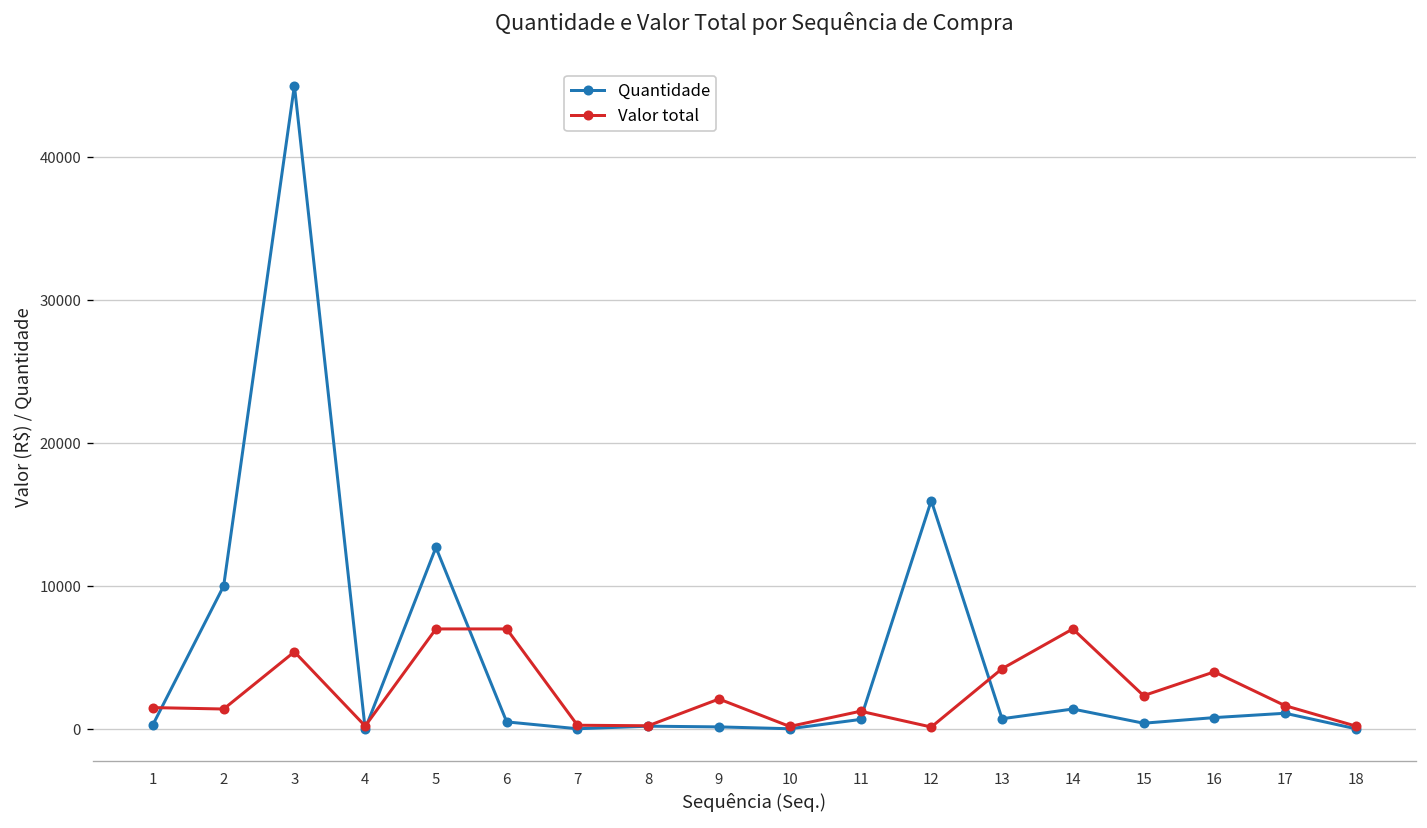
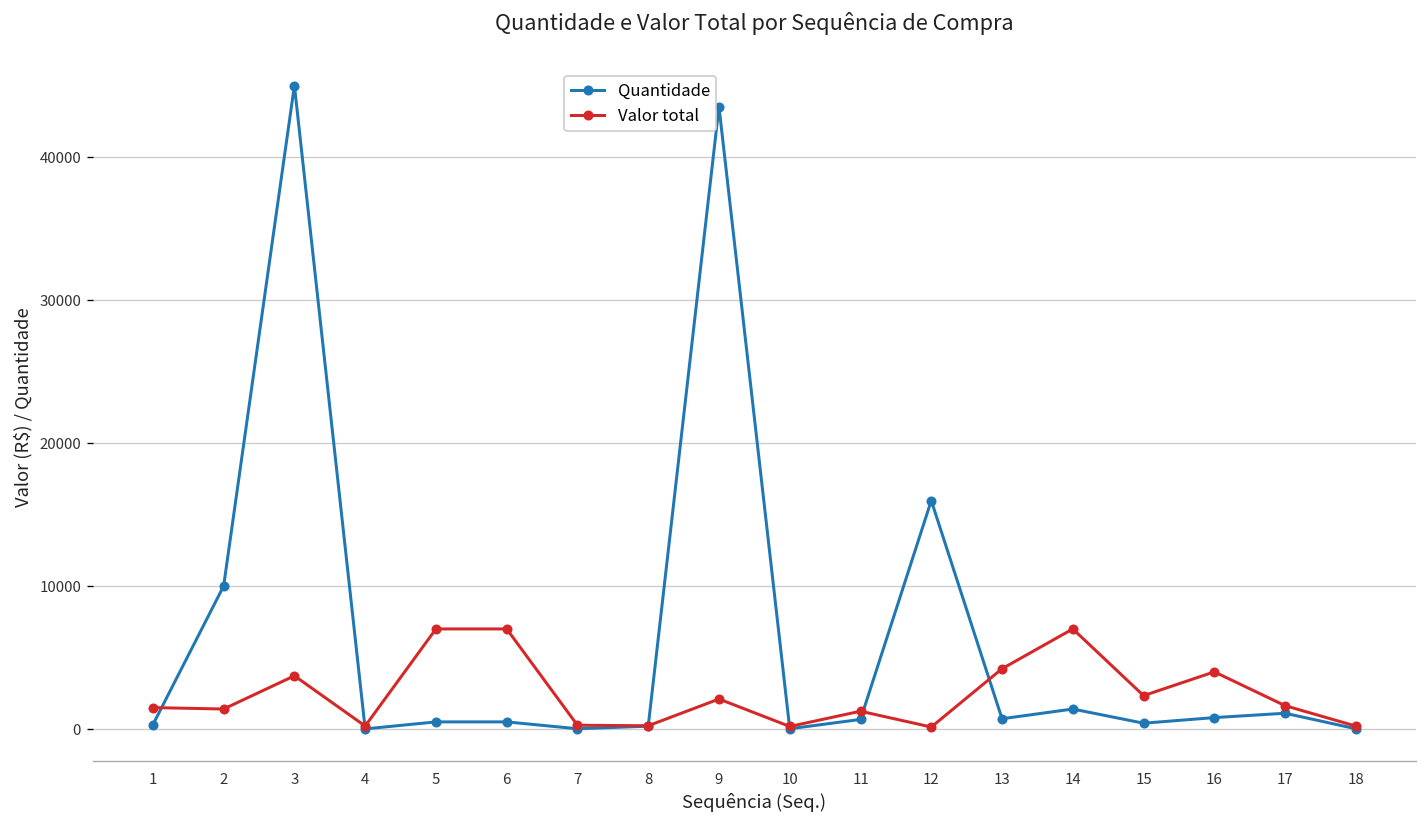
  {
    "Quantidade": {
      "1": 300,
      "2": 10000,
      "3": 45000,
-     "5": 12700,
+     "5": 500,
      "6": 500,
      "7": 0,
-     "9": 200,
+     "9": 43500,
      "11": 700,
      "12": 16000,
      "13": 700,
      "14": 1400,
      "15": 400,
      "16": 800,
      "17": 1100
    },
    "Valor total": {
      "1": 1500,
      "2": 1400,
-     "3": 5400,
+     "3": 3700,
      "5": 7000,
      "6": 7000,
      "7": 300,
      "9": 2100,
      "11": 1200,
      "12": 100,
      "13": 4200,
      "14": 7000,
      "15": 2300,
      "16": 4000,
      "17": 1600
    }
  }
